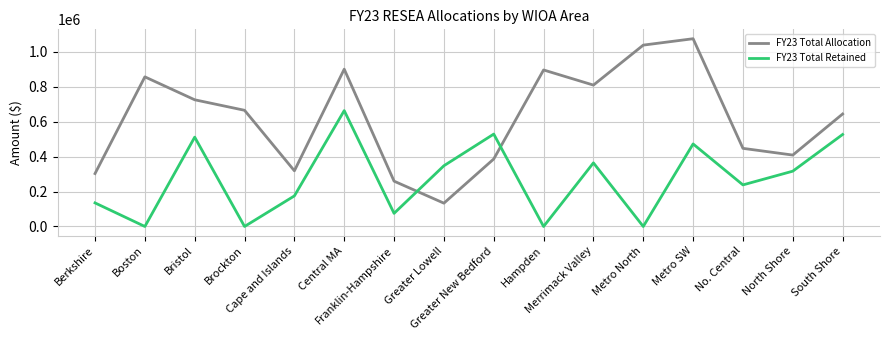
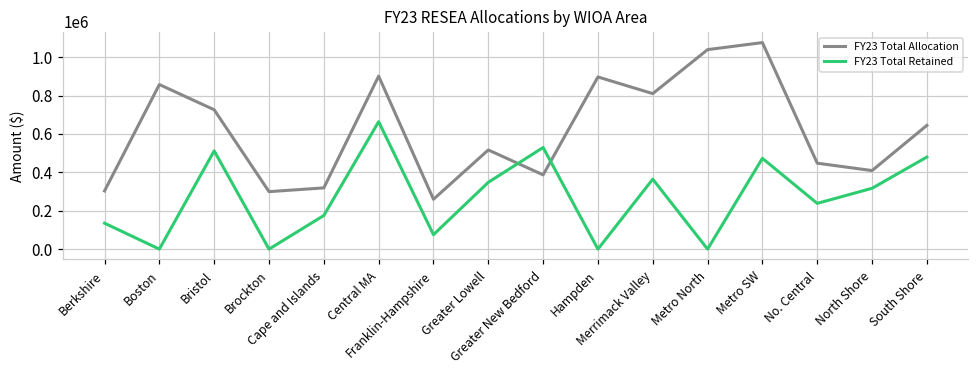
  {
    "FY23 Total Allocation": {
      "Berkshire": 300000,
      "Boston": 860000,
      "Bristol": 730000,
-     "Brockton": 670000,
+     "Brockton": 300000,
      "Cape and Islands": 320000,
      "Central MA": 900000,
      "Franklin-Hampshire": 260000,
-     "Greater Lowell": 130000,
+     "Greater Lowell": 520000,
      "Greater New Bedford": 390000,
      "Hampden": 900000,
      "Merrimack Valley": 810000,
      "Metro North": 1040000,
      "Metro SW": 1080000,
      "No. Central": 450000,
      "North Shore": 410000,
      "South Shore": 640000
    },
    "FY23 Total Retained": {
      "Berkshire": 140000,
      "Boston": 0,
      "Bristol": 510000,
      "Brockton": 0,
      "Cape and Islands": 180000,
      "Central MA": 660000,
      "Franklin-Hampshire": 80000,
      "Greater Lowell": 350000,
      "Greater New Bedford": 530000,
      "Hampden": 0,
      "Merrimack Valley": 360000,
      "Metro North": 0,
      "Metro SW": 470000,
      "No. Central": 240000,
      "North Shore": 320000,
-     "South Shore": 530000
+     "South Shore": 480000
    }
  }
